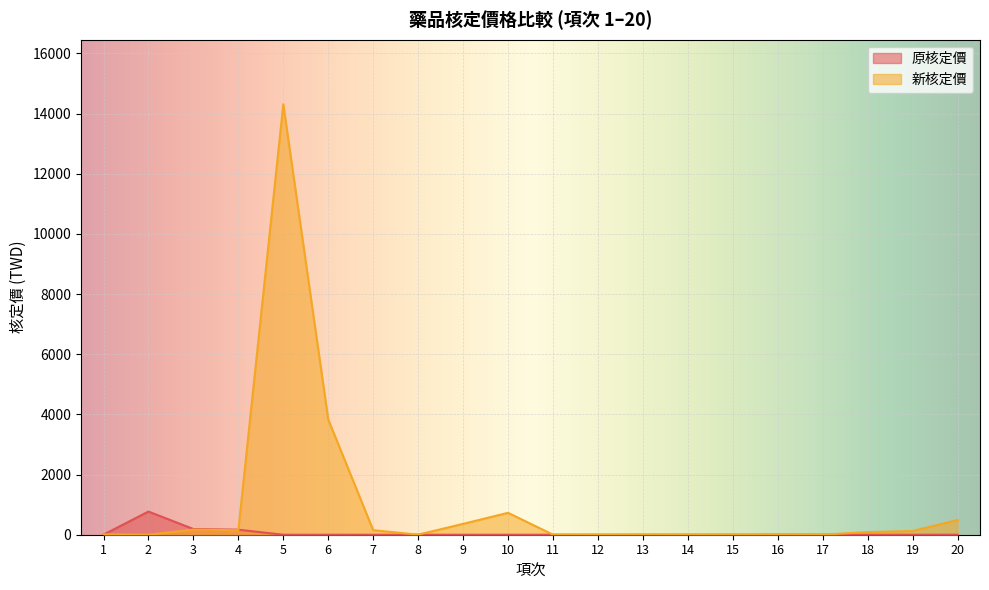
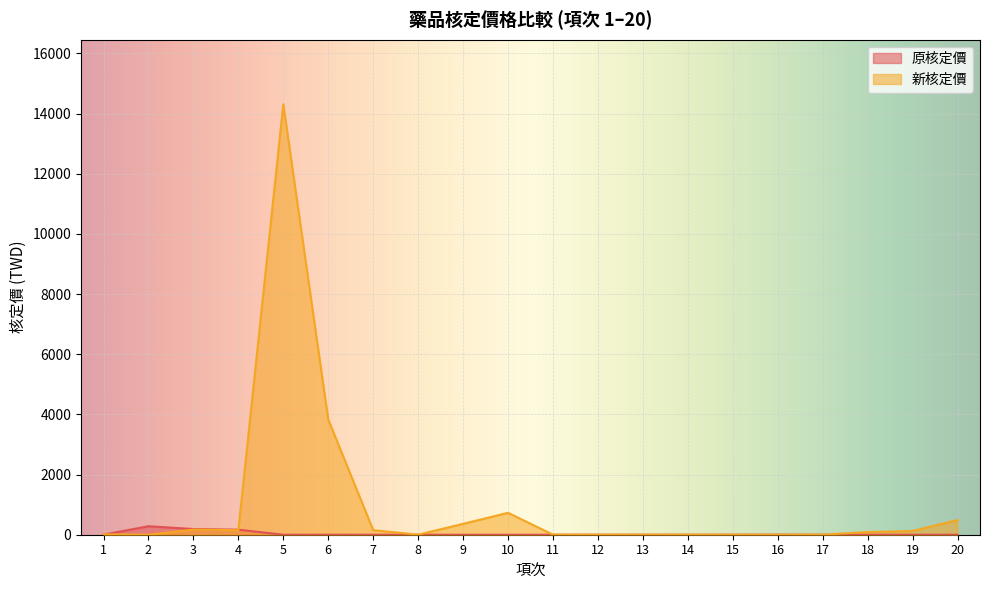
  {
    "原核定價": {
-     "2": 800,
+     "2": 300,
      "5": 0,
      "6": 0,
      "7": 0,
      "9": 0,
      "10": 0,
      "18": 0,
      "19": 0,
      "20": 0
    },
    "新核定價": {
      "2": 0,
      "5": 14300,
      "6": 3800,
      "7": 200,
      "9": 400,
      "10": 700,
      "18": 100,
      "19": 100,
      "20": 500
    }
  }
